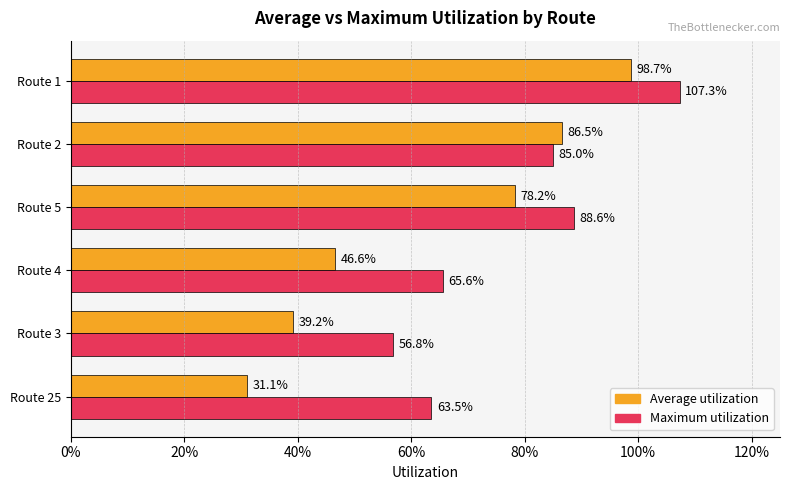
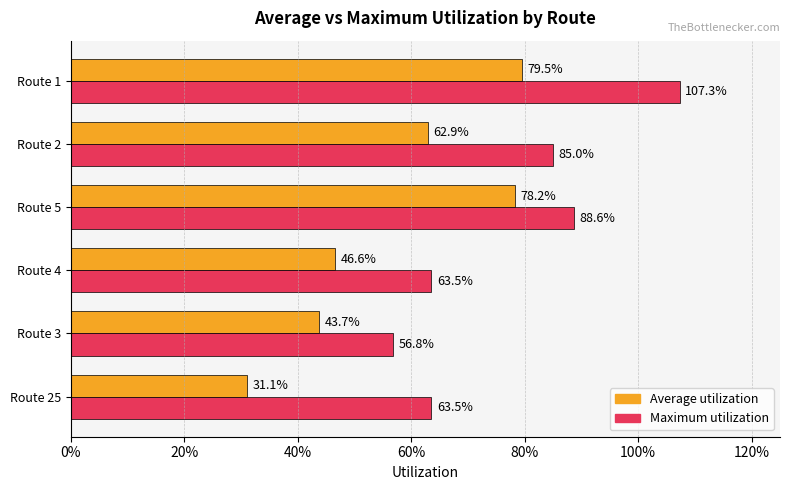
  {
    "Average utilization": {
-     "Route 1": "98.7%",
-     "Route 2": "86.5%",
+     "Route 1": "79.5%",
+     "Route 2": "62.9%",
      "Route 5": "78.2%",
      "Route 4": "46.6%",
-     "Route 3": "39.2%",
+     "Route 3": "43.7%",
      "Route 25": "31.1%"
    },
    "Maximum utilization": {
      "Route 1": "107.3%",
      "Route 2": "85.0%",
      "Route 5": "88.6%",
-     "Route 4": "65.6%",
+     "Route 4": "63.5%",
      "Route 3": "56.8%",
      "Route 25": "63.5%"
    }
  }
